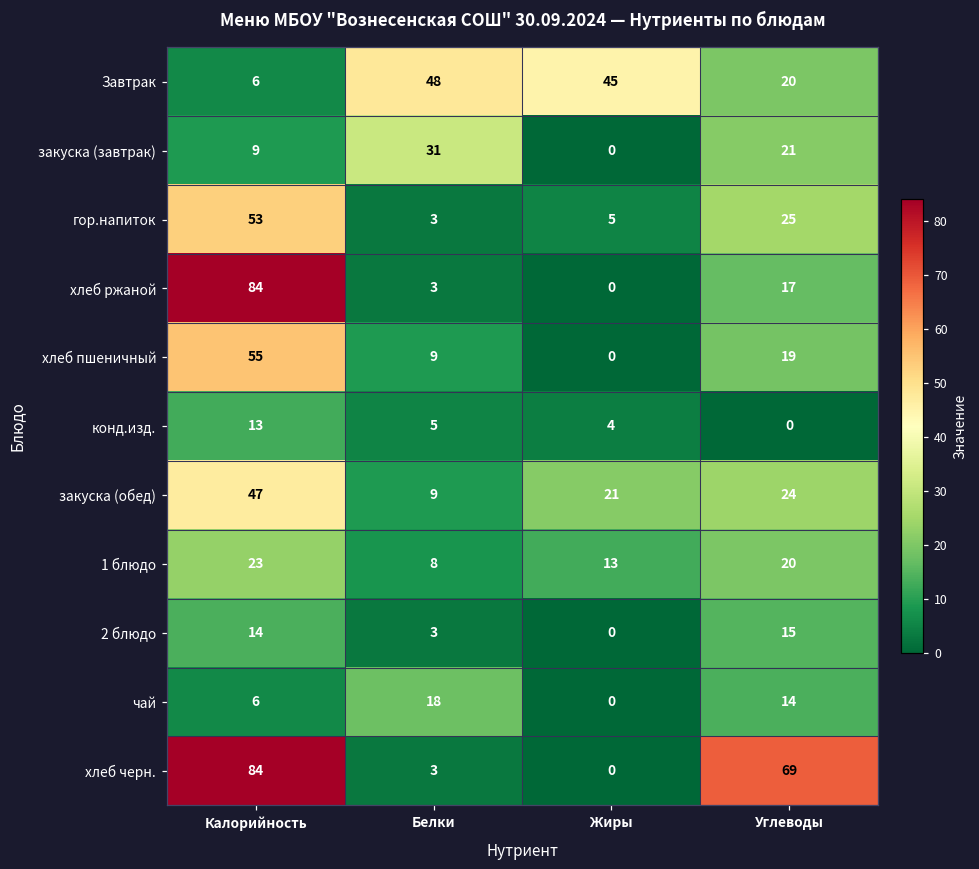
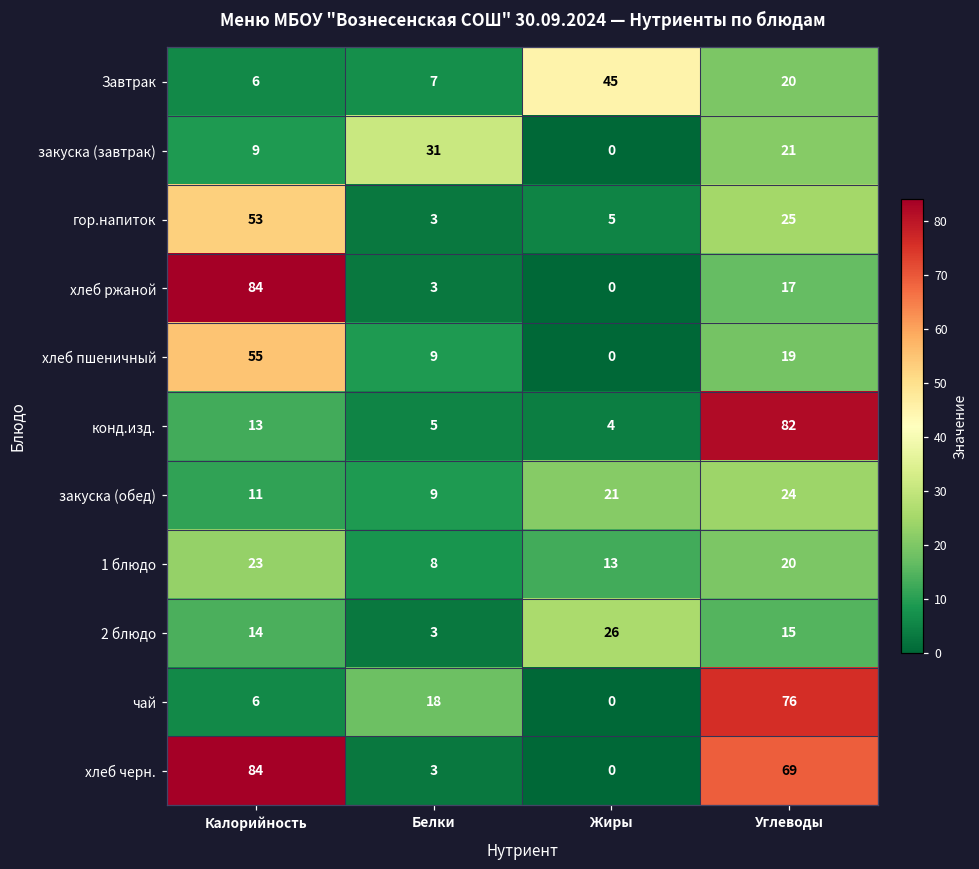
  {
    "Завтрак": {
      "Калорийность": 6,
-     "Белки": 48,
+     "Белки": 7,
      "Жиры": 45,
      "Углеводы": 20
    },
    "закуска (завтрак)": {
      "Калорийность": 9,
      "Белки": 31,
      "Жиры": 0,
      "Углеводы": 21
    },
    "гор.напиток": {
      "Калорийность": 53,
      "Белки": 3,
      "Жиры": 5,
      "Углеводы": 25
    },
    "хлеб ржаной": {
      "Калорийность": 84,
      "Белки": 3,
      "Жиры": 0,
      "Углеводы": 17
    },
    "хлеб пшеничный": {
      "Калорийность": 55,
      "Белки": 9,
      "Жиры": 0,
      "Углеводы": 19
    },
    "конд.изд.": {
      "Калорийность": 13,
      "Белки": 5,
      "Жиры": 4,
-     "Углеводы": 0
+     "Углеводы": 82
    },
    "закуска (обед)": {
-     "Калорийность": 47,
+     "Калорийность": 11,
      "Белки": 9,
      "Жиры": 21,
      "Углеводы": 24
    },
    "1 блюдо": {
      "Калорийность": 23,
      "Белки": 8,
      "Жиры": 13,
      "Углеводы": 20
    },
    "2 блюдо": {
      "Калорийность": 14,
      "Белки": 3,
-     "Жиры": 0,
+     "Жиры": 26,
      "Углеводы": 15
    },
    "чай": {
      "Калорийность": 6,
      "Белки": 18,
      "Жиры": 0,
-     "Углеводы": 14
+     "Углеводы": 76
    },
    "хлеб черн.": {
      "Калорийность": 84,
      "Белки": 3,
      "Жиры": 0,
      "Углеводы": 69
    }
  }
